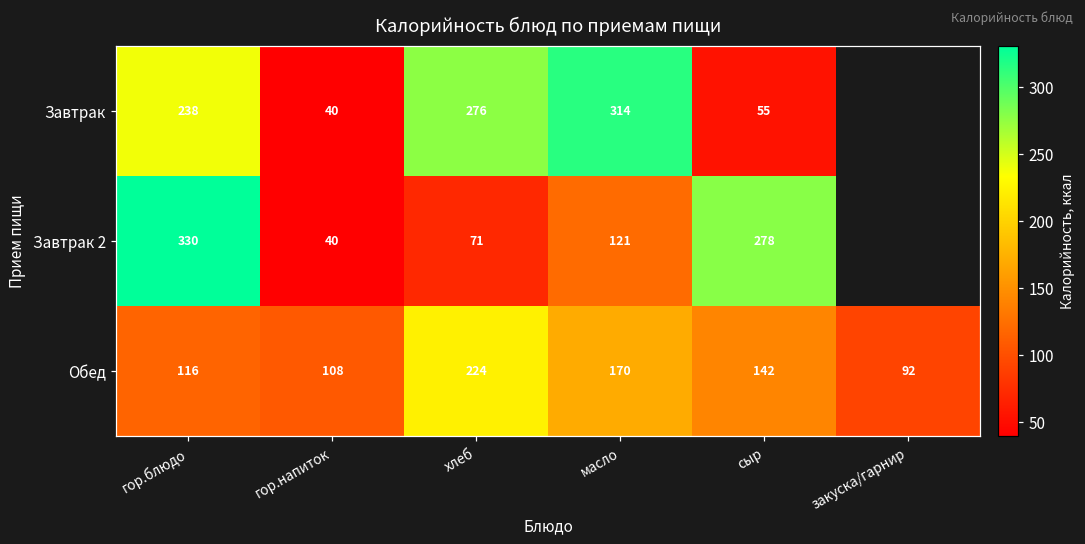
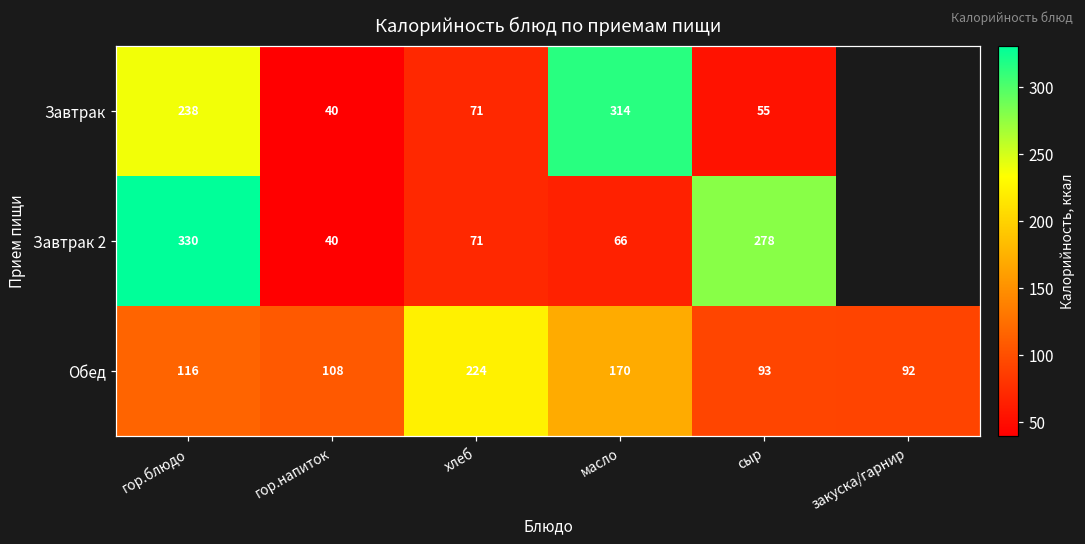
  {
    "Завтрак": {
      "гор.блюдо": 238,
      "гор.напиток": 40,
-     "хлеб": 276,
+     "хлеб": 71,
      "масло": 314,
      "сыр": 55
    },
    "Завтрак 2": {
      "гор.блюдо": 330,
      "гор.напиток": 40,
      "хлеб": 71,
-     "масло": 121,
+     "масло": 66,
      "сыр": 278
    },
    "Обед": {
      "гор.блюдо": 116,
      "гор.напиток": 108,
      "хлеб": 224,
      "масло": 170,
-     "сыр": 142,
+     "сыр": 93,
      "закуска/гарнир": 92
    }
  }
